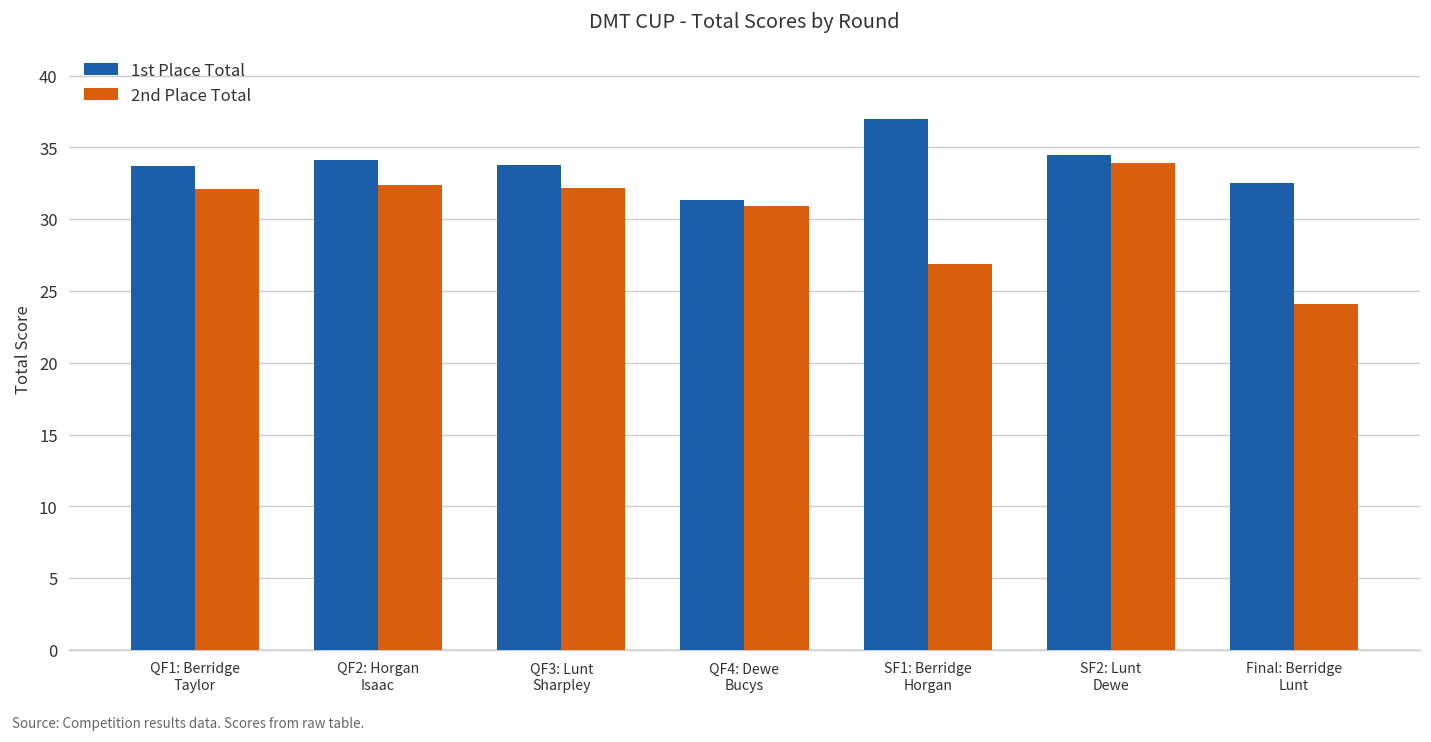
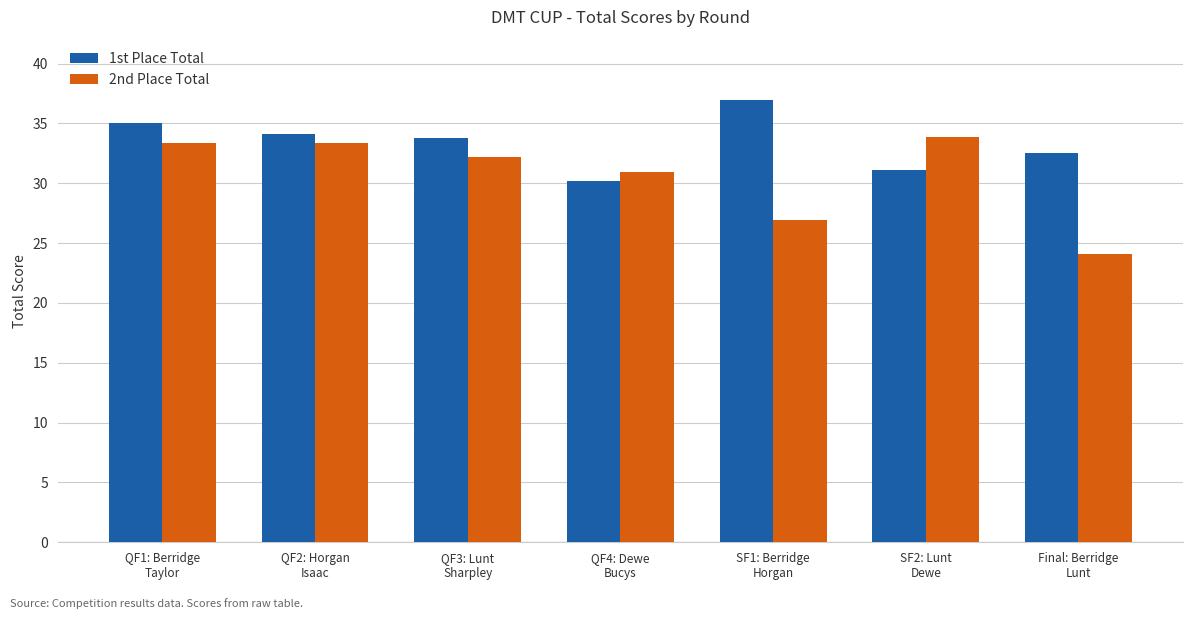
  {
    "1st Place Total": {
-     "QF1: Berridge Taylor": 33.7,
+     "QF1: Berridge Taylor": 35.0,
      "QF2: Horgan Isaac": 34.1,
      "QF3: Lunt Sharpley": 33.8,
-     "QF4: Dewe Bucys": 31.3,
+     "QF4: Dewe Bucys": 30.2,
      "SF1: Berridge Horgan": 37.0,
-     "SF2: Lunt Dewe": 34.5,
+     "SF2: Lunt Dewe": 31.1,
      "Final: Berridge Lunt": 32.5
    },
    "2nd Place Total": {
-     "QF1: Berridge Taylor": 32.1,
-     "QF2: Horgan Isaac": 32.4,
+     "QF1: Berridge Taylor": 33.4,
+     "QF2: Horgan Isaac": 33.4,
      "QF3: Lunt Sharpley": 32.2,
      "QF4: Dewe Bucys": 30.9,
      "SF1: Berridge Horgan": 26.9,
      "SF2: Lunt Dewe": 33.9,
      "Final: Berridge Lunt": 24.1
    }
  }
